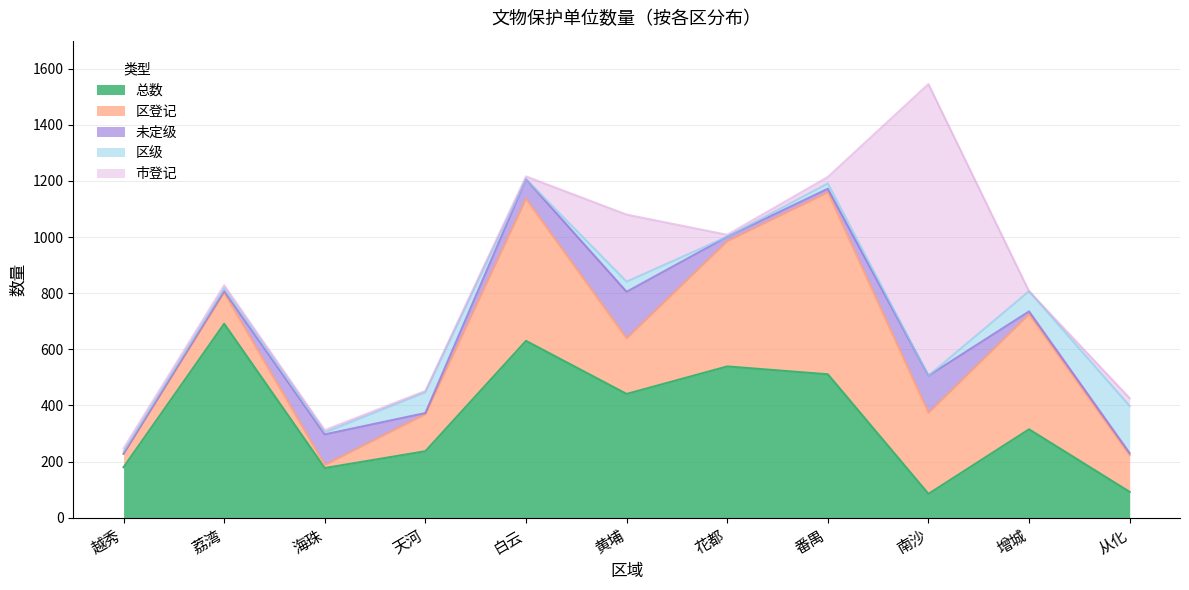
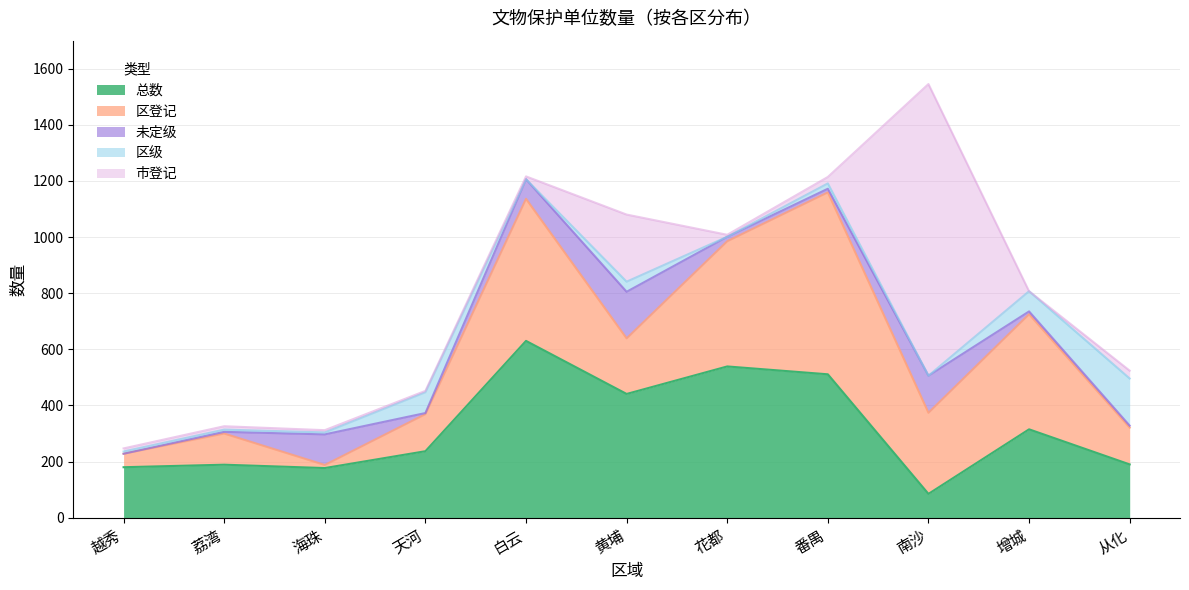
  {
    "总数": {
      "越秀": 180,
-     "荔湾": 690,
+     "荔湾": 190,
      "海珠": 180,
      "天河": 240,
      "白云": 630,
      "黄埔": 440,
      "花都": 540,
      "番禺": 510,
      "南沙": 90,
      "增城": 320,
-     "从化": 90
+     "从化": 190
    },
    "区登记": {
      "海珠": 10,
      "白云": 510,
      "黄埔": 200,
      "花都": 450,
      "番禺": 650,
      "南沙": 290,
      "增城": 410
    },
    "未定级": {
      "黄埔": 170,
      "番禺": 10,
      "增城": 10
    },
    "区级": {
      "黄埔": 40,
      "番禺": 20,
      "从化": 170
    },
    "市登记": {
      "越秀": 10,
      "荔湾": 10,
      "白云": 10,
      "黄埔": 240,
      "番禺": 20,
      "南沙": 1040,
      "从化": 30
    }
  }
